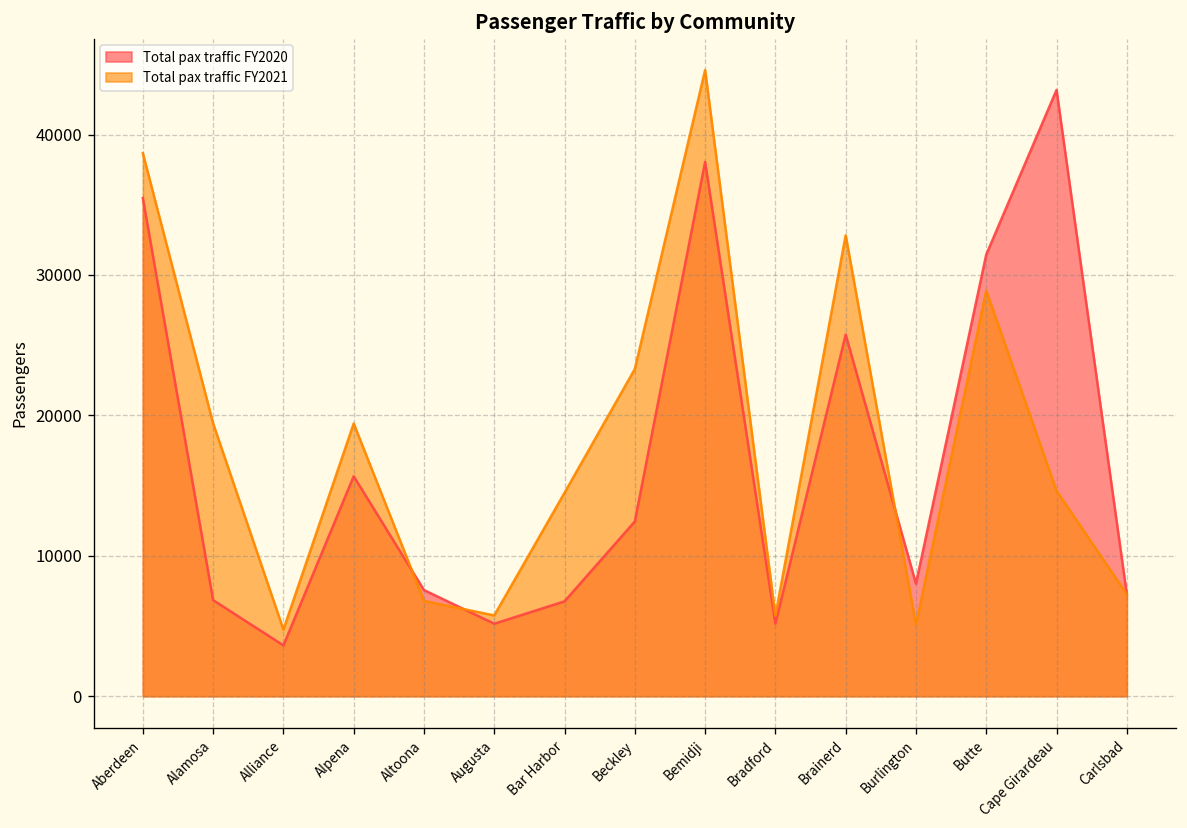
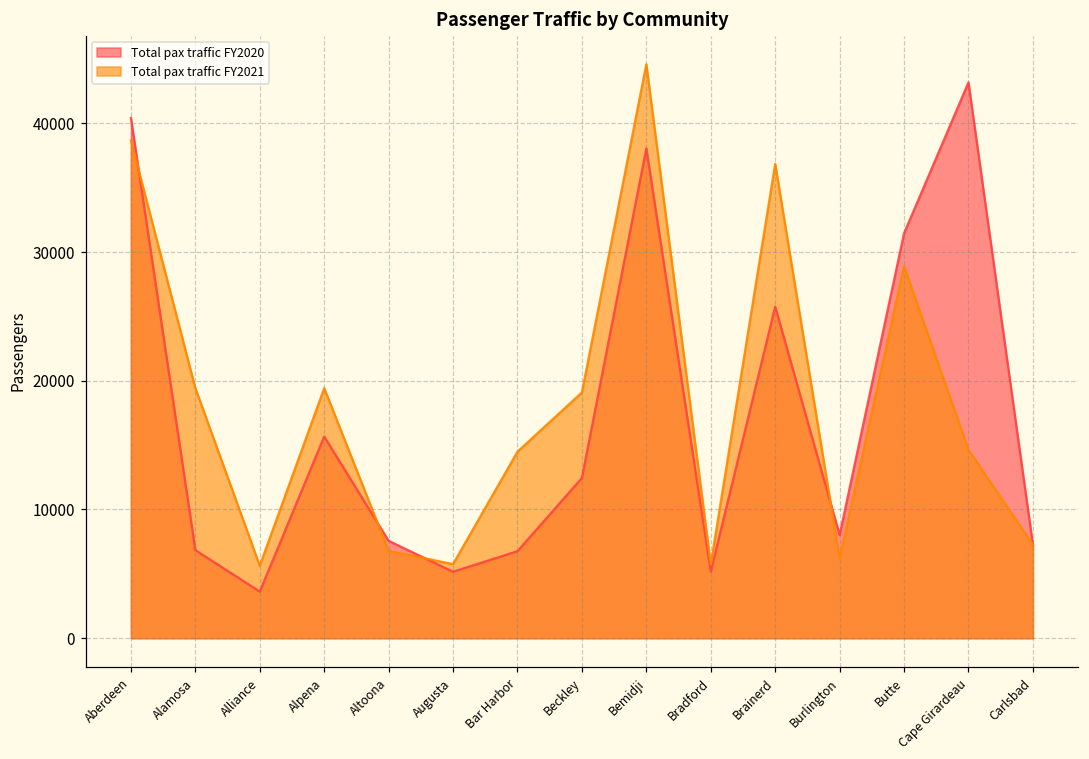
  {
    "Total pax traffic FY2020": {
-     "Aberdeen": 35500,
+     "Aberdeen": 40400,
      "Alamosa": 6800,
      "Alliance": 3600,
      "Alpena": 15700,
      "Altoona": 7600,
      "Augusta": 5200,
      "Bar Harbor": 6800,
      "Beckley": 12400,
      "Bemidji": 38100,
      "Bradford": 5200,
      "Brainerd": 25800,
      "Burlington": 8000,
      "Butte": 31500,
      "Cape Girardeau": 43200
    },
    "Total pax traffic FY2021": {
      "Aberdeen": 38700,
      "Alamosa": 19400,
-     "Alliance": 4700,
+     "Alliance": 5600,
      "Alpena": 19400,
      "Altoona": 6800,
      "Augusta": 5800,
      "Bar Harbor": 14500,
-     "Beckley": 23300,
+     "Beckley": 19100,
      "Bemidji": 44600,
      "Bradford": 5700,
-     "Brainerd": 32800,
-     "Burlington": 5100,
+     "Brainerd": 36800,
+     "Burlington": 6200,
      "Butte": 28900,
      "Cape Girardeau": 14600
    }
  }
